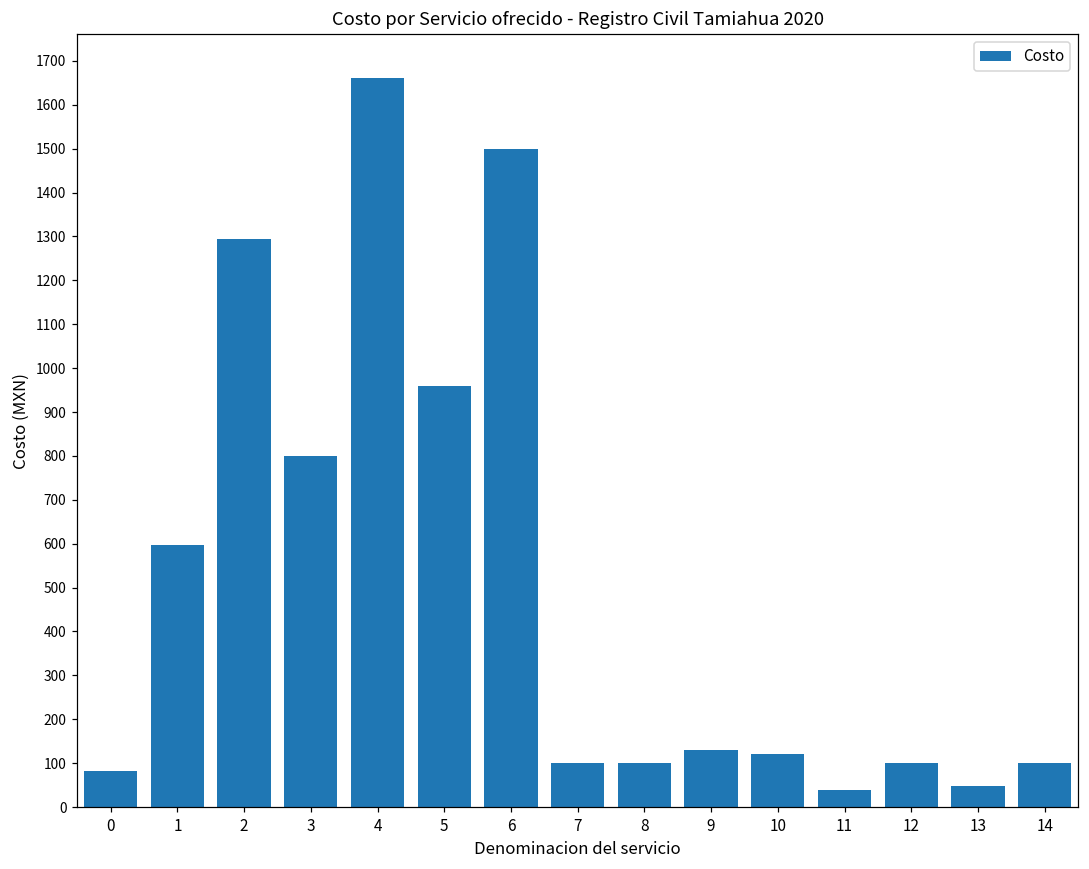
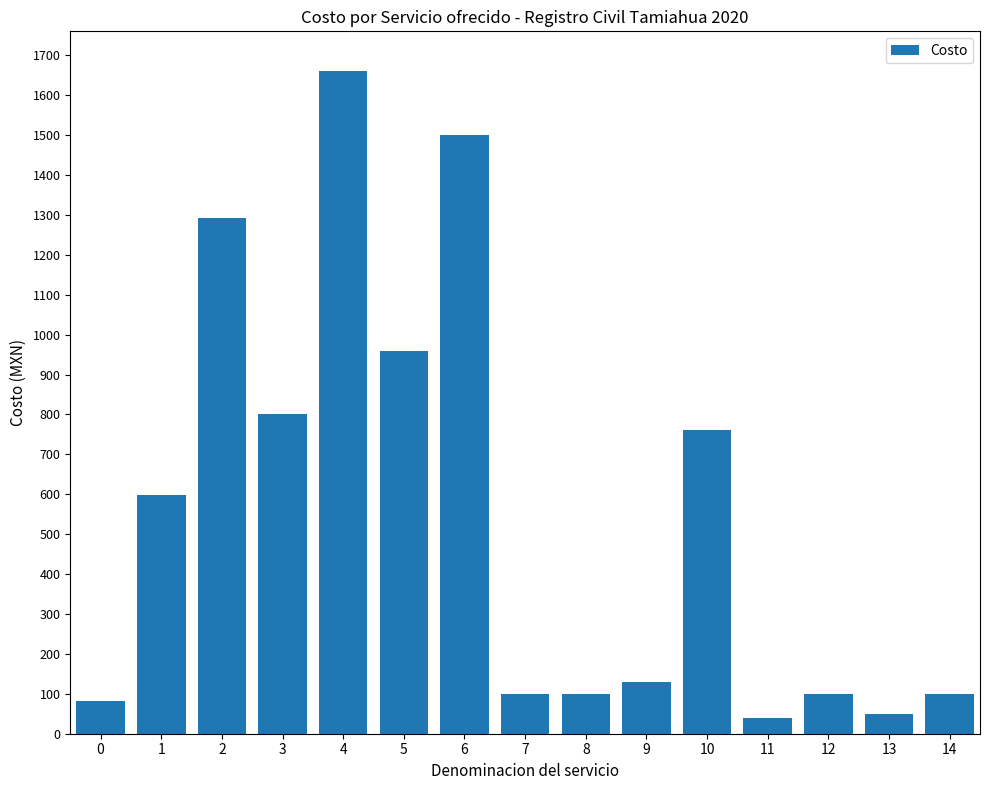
  {
    "0": 80,
    "1": 600,
    "2": 1290,
    "3": 800,
    "4": 1660,
    "5": 960,
    "6": 1500,
    "7": 100,
    "8": 100,
    "9": 130,
-   "10": 120,
+   "10": 760,
    "11": 40,
    "12": 100,
    "13": 50,
    "14": 100
  }
